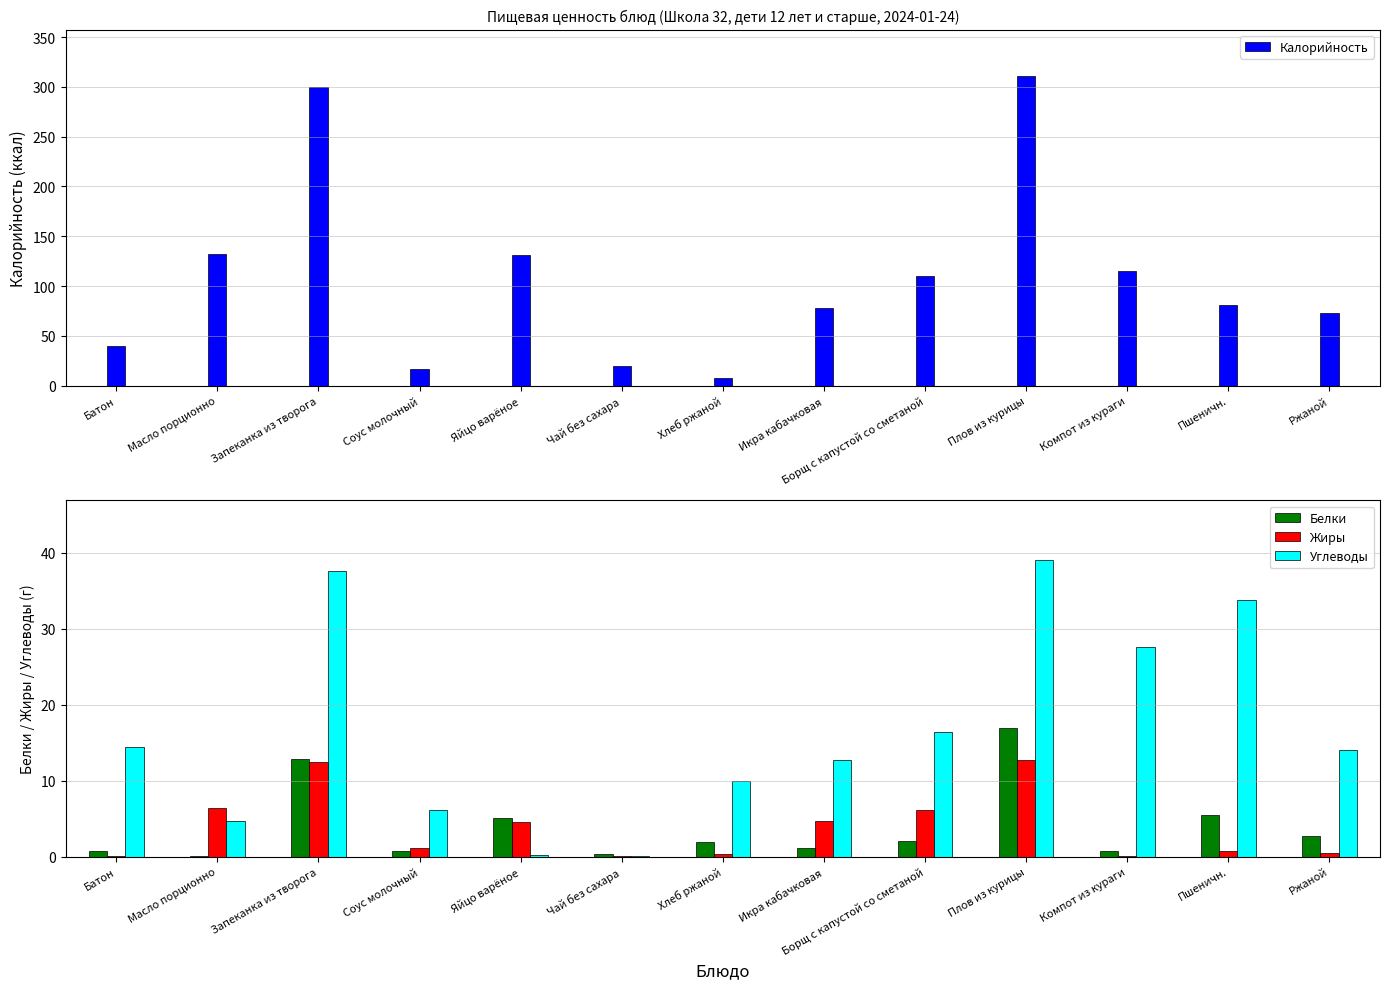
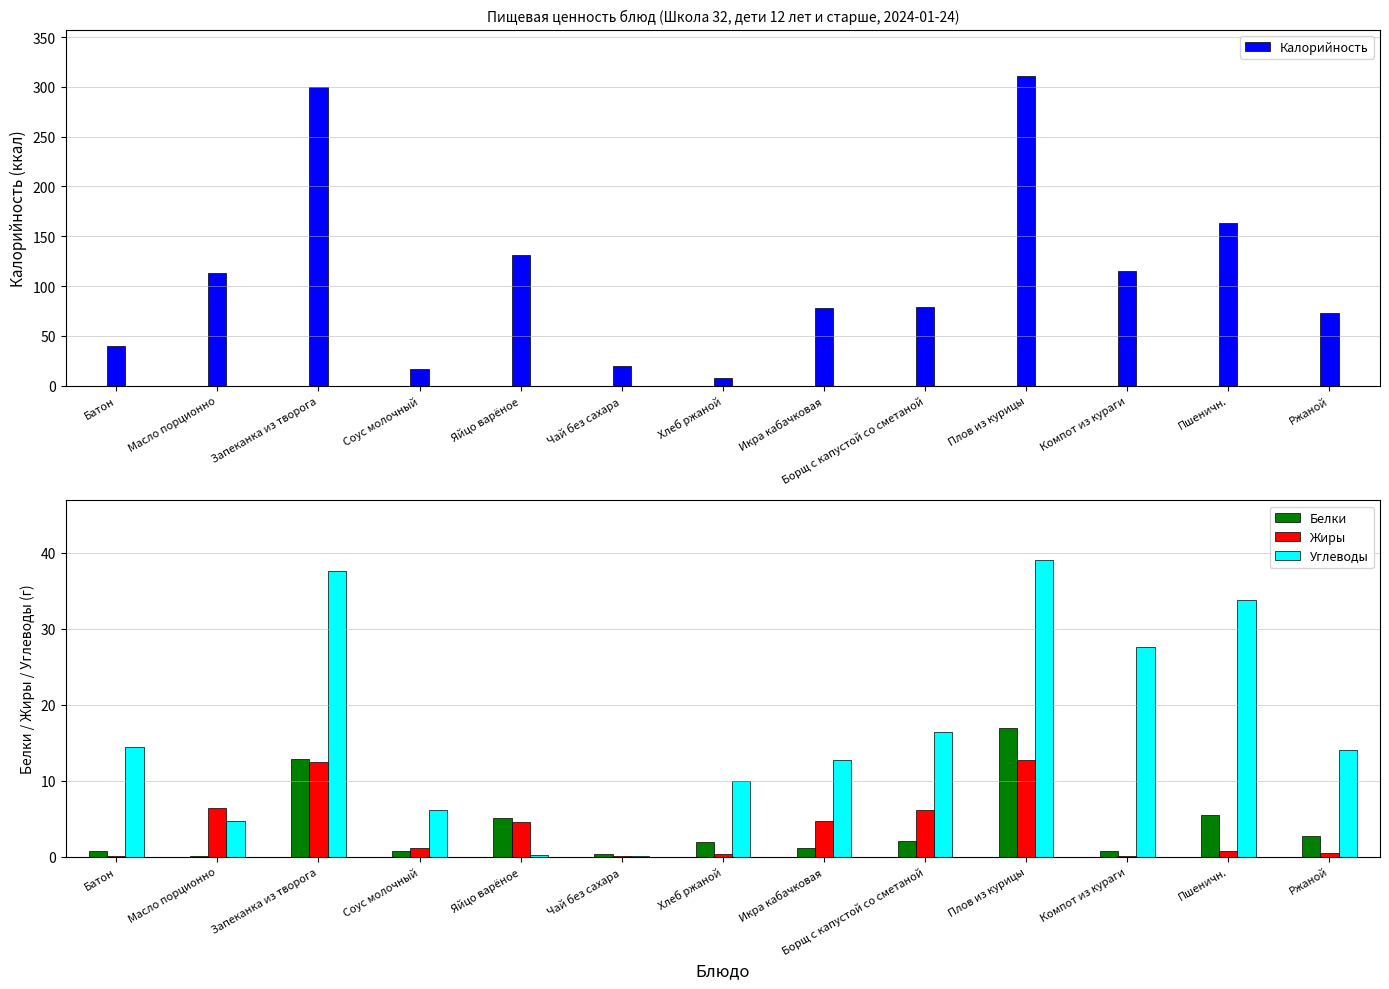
  {
    "Пищевая ценность блюд (Школа 32, дети 12 лет и старше, 2024-01-24)": {
      "Батон": 40,
-     "Масло порционно": 130,
+     "Масло порционно": 110,
      "Запеканка из творога": 300,
      "Соус молочный": 20,
      "Яйцо варёное": 130,
      "Чай без сахара": 20,
      "Хлеб ржаной": 10,
      "Икра кабачковая": 80,
-     "Борщ с капустой со сметаной": 110,
+     "Борщ с капустой со сметаной": 80,
      "Плов из курицы": 310,
      "Компот из кураги": 110,
-     "Пшеничн.": 80,
+     "Пшеничн.": 160,
      "Ржаной": 70
    }
  }
